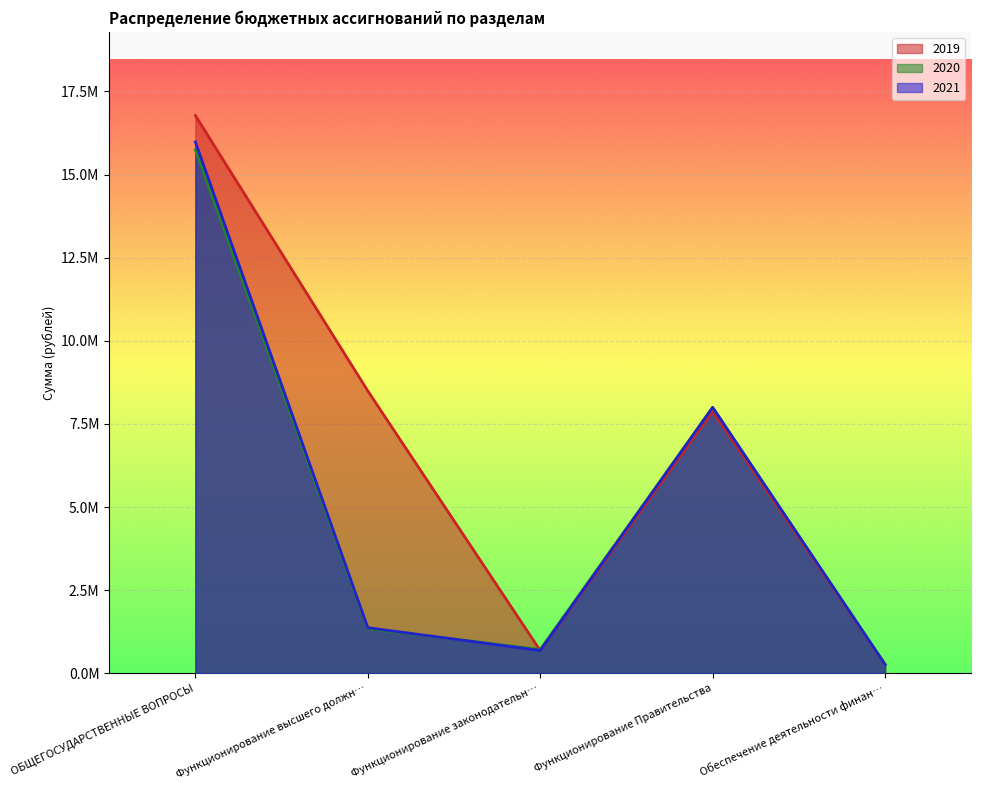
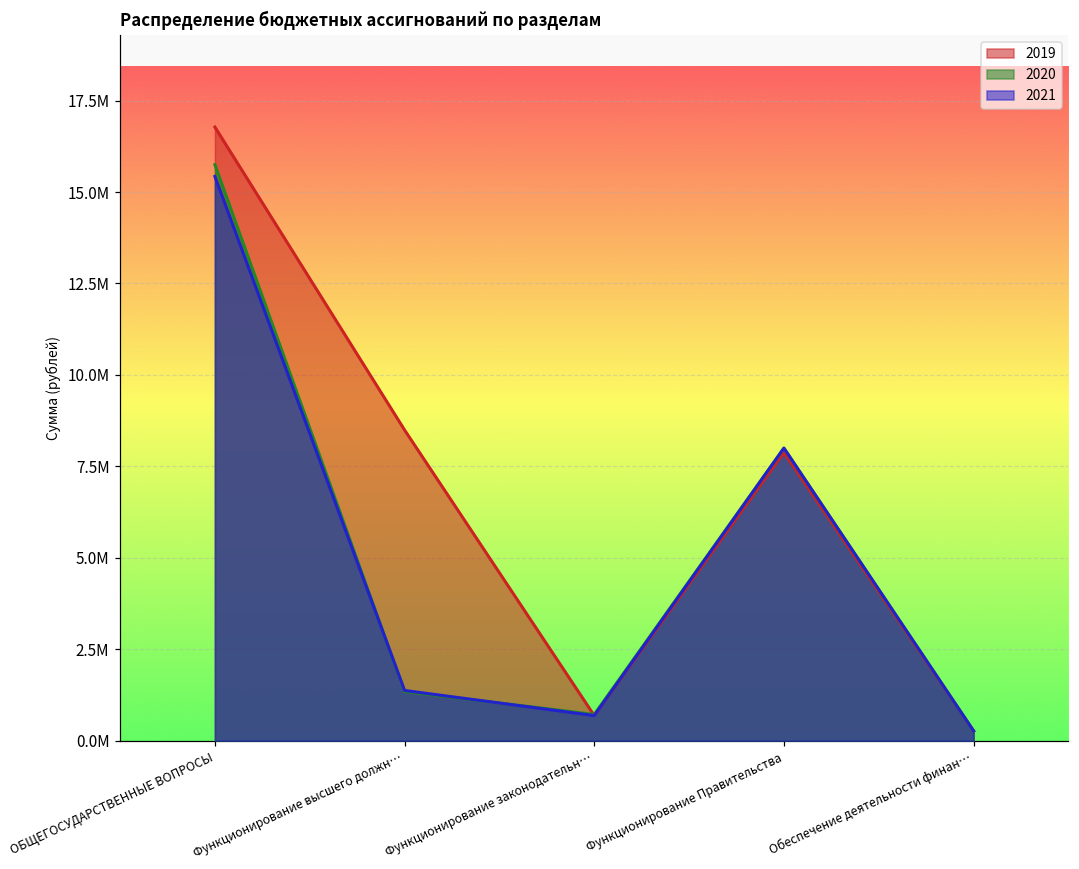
  {
    "2019": {
      "ОБЩЕГОСУДАРСТВЕННЫЕ ВОПРОСЫ": 16800000,
      "Функционирование высшего должн…": 8500000,
      "Функционирование Правительства": 7900000
    },
    "2020": {
      "ОБЩЕГОСУДАРСТВЕННЫЕ ВОПРОСЫ": 15700000
    },
    "2021": {
-     "ОБЩЕГОСУДАРСТВЕННЫЕ ВОПРОСЫ": 16000000
+     "ОБЩЕГОСУДАРСТВЕННЫЕ ВОПРОСЫ": 15400000
    }
  }
